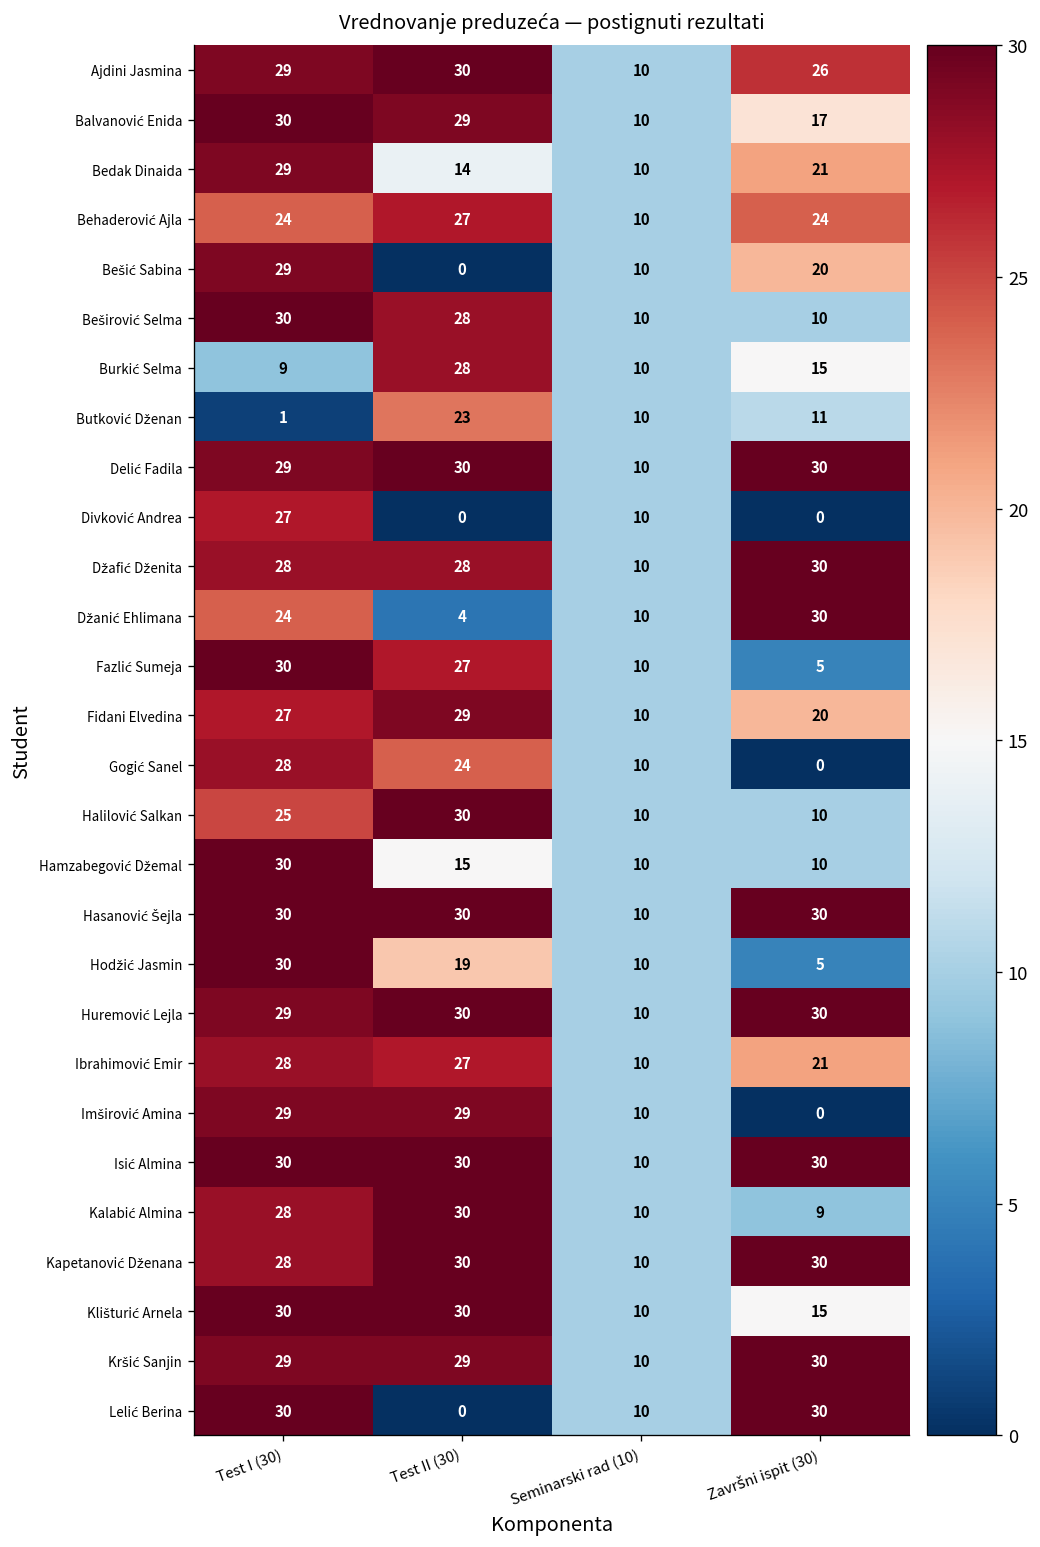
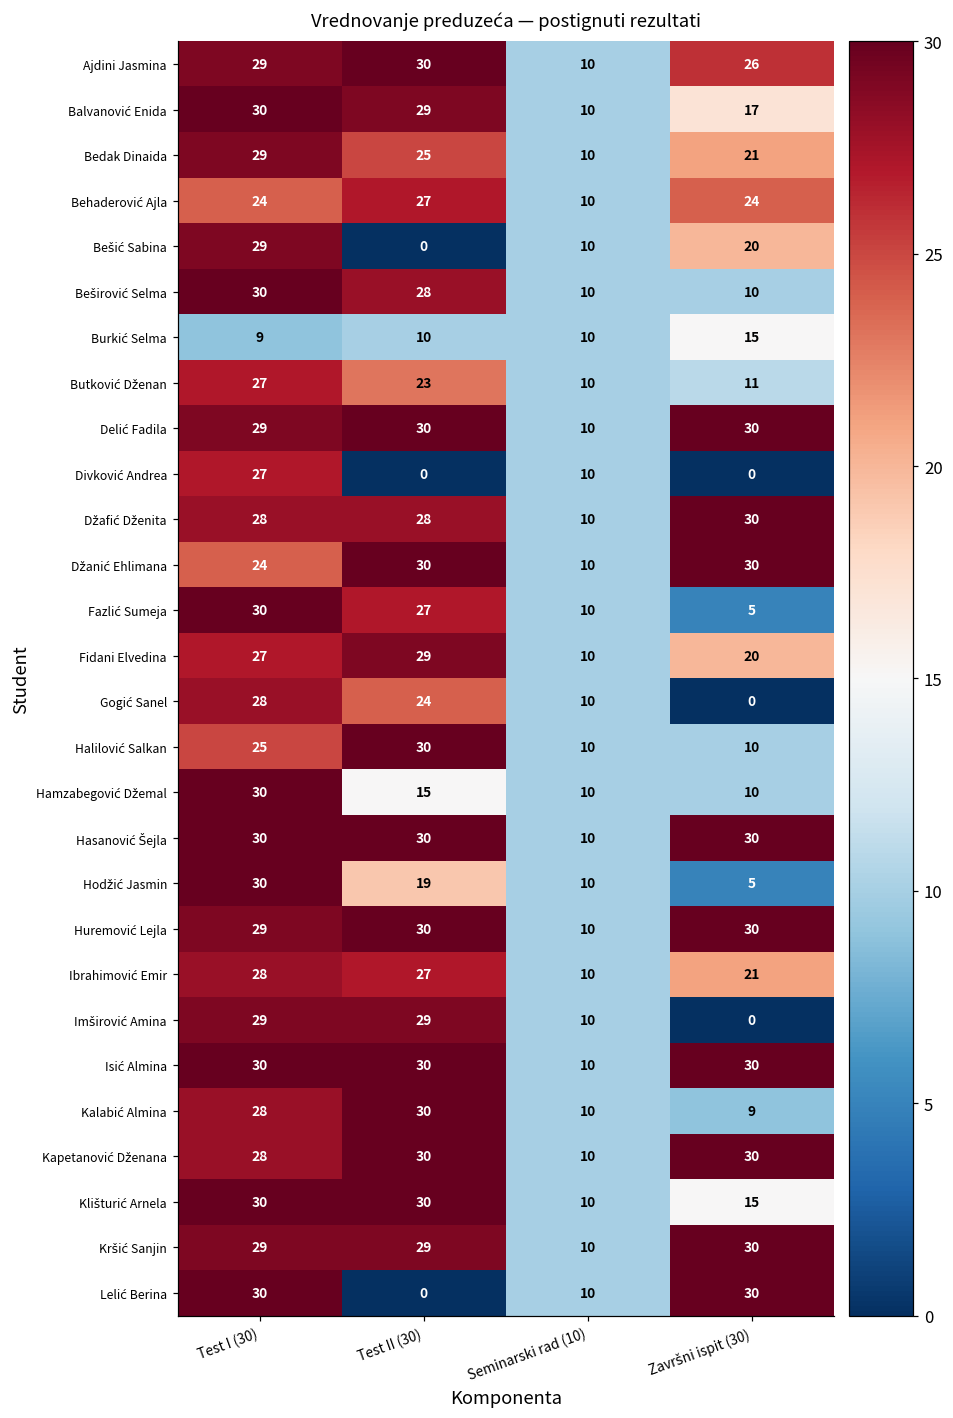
  {
    "Ajdini Jasmina": {
      "Test I (30)": 29,
      "Test II (30)": 30,
      "Seminarski rad (10)": 10,
      "Završni ispit (30)": 26
    },
    "Balvanović Enida": {
      "Test I (30)": 30,
      "Test II (30)": 29,
      "Seminarski rad (10)": 10,
      "Završni ispit (30)": 17
    },
    "Bedak Dinaida": {
      "Test I (30)": 29,
-     "Test II (30)": 14,
+     "Test II (30)": 25,
      "Seminarski rad (10)": 10,
      "Završni ispit (30)": 21
    },
    "Behaderović Ajla": {
      "Test I (30)": 24,
      "Test II (30)": 27,
      "Seminarski rad (10)": 10,
      "Završni ispit (30)": 24
    },
    "Bešić Sabina": {
      "Test I (30)": 29,
      "Test II (30)": 0,
      "Seminarski rad (10)": 10,
      "Završni ispit (30)": 20
    },
    "Beširović Selma": {
      "Test I (30)": 30,
      "Test II (30)": 28,
      "Seminarski rad (10)": 10,
      "Završni ispit (30)": 10
    },
    "Burkić Selma": {
      "Test I (30)": 9,
-     "Test II (30)": 28,
+     "Test II (30)": 10,
      "Seminarski rad (10)": 10,
      "Završni ispit (30)": 15
    },
    "Butković Dženan": {
-     "Test I (30)": 1,
+     "Test I (30)": 27,
      "Test II (30)": 23,
      "Seminarski rad (10)": 10,
      "Završni ispit (30)": 11
    },
    "Delić Fadila": {
      "Test I (30)": 29,
      "Test II (30)": 30,
      "Seminarski rad (10)": 10,
      "Završni ispit (30)": 30
    },
    "Divković Andrea": {
      "Test I (30)": 27,
      "Test II (30)": 0,
      "Seminarski rad (10)": 10,
      "Završni ispit (30)": 0
    },
    "Džafić Dženita": {
      "Test I (30)": 28,
      "Test II (30)": 28,
      "Seminarski rad (10)": 10,
      "Završni ispit (30)": 30
    },
    "Džanić Ehlimana": {
      "Test I (30)": 24,
-     "Test II (30)": 4,
+     "Test II (30)": 30,
      "Seminarski rad (10)": 10,
      "Završni ispit (30)": 30
    },
    "Fazlić Sumeja": {
      "Test I (30)": 30,
      "Test II (30)": 27,
      "Seminarski rad (10)": 10,
      "Završni ispit (30)": 5
    },
    "Fidani Elvedina": {
      "Test I (30)": 27,
      "Test II (30)": 29,
      "Seminarski rad (10)": 10,
      "Završni ispit (30)": 20
    },
    "Gogić Sanel": {
      "Test I (30)": 28,
      "Test II (30)": 24,
      "Seminarski rad (10)": 10,
      "Završni ispit (30)": 0
    },
    "Halilović Salkan": {
      "Test I (30)": 25,
      "Test II (30)": 30,
      "Seminarski rad (10)": 10,
      "Završni ispit (30)": 10
    },
    "Hamzabegović Džemal": {
      "Test I (30)": 30,
      "Test II (30)": 15,
      "Seminarski rad (10)": 10,
      "Završni ispit (30)": 10
    },
    "Hasanović Šejla": {
      "Test I (30)": 30,
      "Test II (30)": 30,
      "Seminarski rad (10)": 10,
      "Završni ispit (30)": 30
    },
    "Hodžić Jasmin": {
      "Test I (30)": 30,
      "Test II (30)": 19,
      "Seminarski rad (10)": 10,
      "Završni ispit (30)": 5
    },
    "Huremović Lejla": {
      "Test I (30)": 29,
      "Test II (30)": 30,
      "Seminarski rad (10)": 10,
      "Završni ispit (30)": 30
    },
    "Ibrahimović Emir": {
      "Test I (30)": 28,
      "Test II (30)": 27,
      "Seminarski rad (10)": 10,
      "Završni ispit (30)": 21
    },
    "Imširović Amina": {
      "Test I (30)": 29,
      "Test II (30)": 29,
      "Seminarski rad (10)": 10,
      "Završni ispit (30)": 0
    },
    "Isić Almina": {
      "Test I (30)": 30,
      "Test II (30)": 30,
      "Seminarski rad (10)": 10,
      "Završni ispit (30)": 30
    },
    "Kalabić Almina": {
      "Test I (30)": 28,
      "Test II (30)": 30,
      "Seminarski rad (10)": 10,
      "Završni ispit (30)": 9
    },
    "Kapetanović Dženana": {
      "Test I (30)": 28,
      "Test II (30)": 30,
      "Seminarski rad (10)": 10,
      "Završni ispit (30)": 30
    },
    "Klišturić Arnela": {
      "Test I (30)": 30,
      "Test II (30)": 30,
      "Seminarski rad (10)": 10,
      "Završni ispit (30)": 15
    },
    "Kršić Sanjin": {
      "Test I (30)": 29,
      "Test II (30)": 29,
      "Seminarski rad (10)": 10,
      "Završni ispit (30)": 30
    },
    "Lelić Berina": {
      "Test I (30)": 30,
      "Test II (30)": 0,
      "Seminarski rad (10)": 10,
      "Završni ispit (30)": 30
    }
  }
